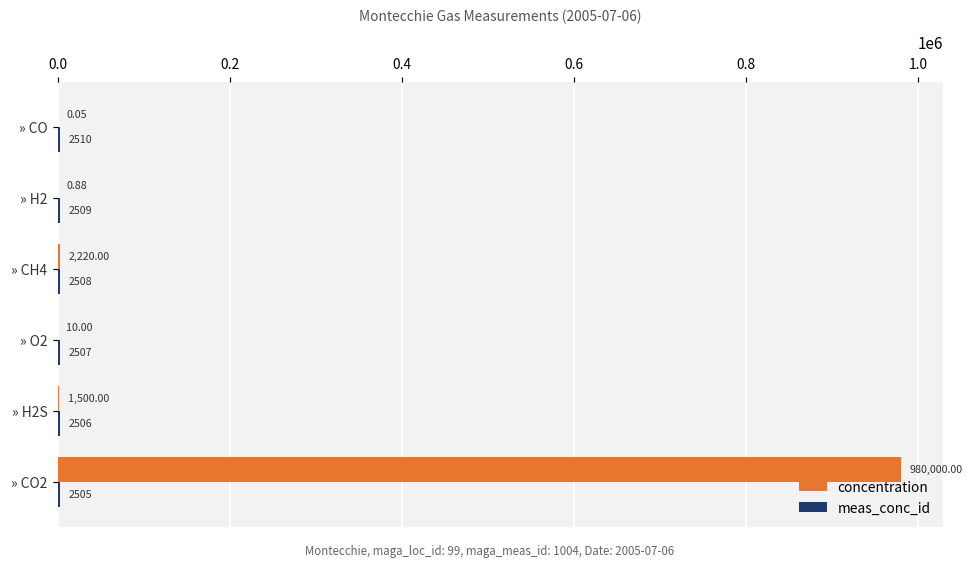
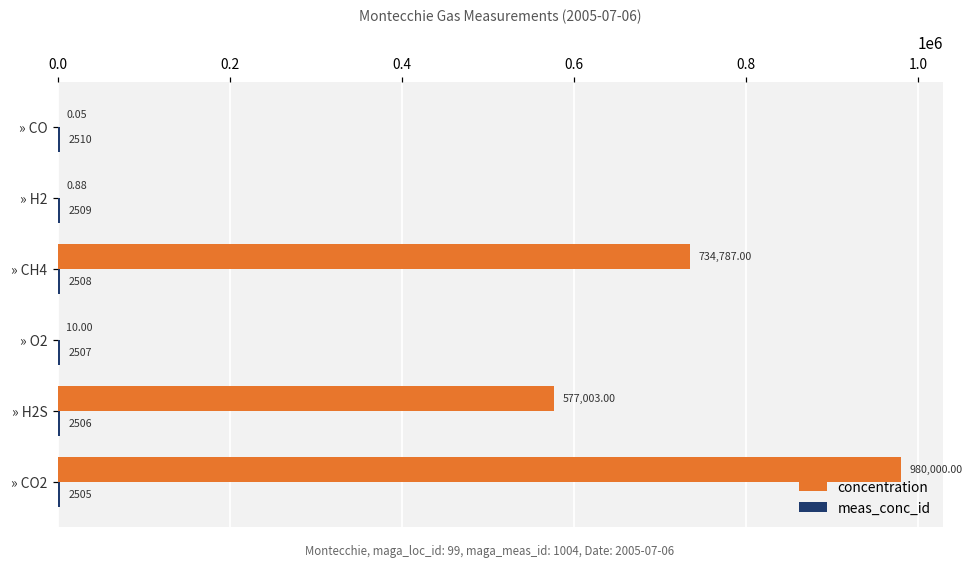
  {
    "concentration": {
      "» CO": "0.05",
      "» H2": "0.88",
-     "» CH4": "2,220.00",
+     "» CH4": "734,787.00",
      "» O2": "10.00",
-     "» H2S": "1,500.00",
+     "» H2S": "577,003.00",
      "» CO2": "980,000.00"
    },
    "meas_conc_id": {
      "» CO": "2510",
      "» H2": "2509",
      "» CH4": "2508",
      "» O2": "2507",
      "» H2S": "2506",
      "» CO2": "2505"
    }
  }
